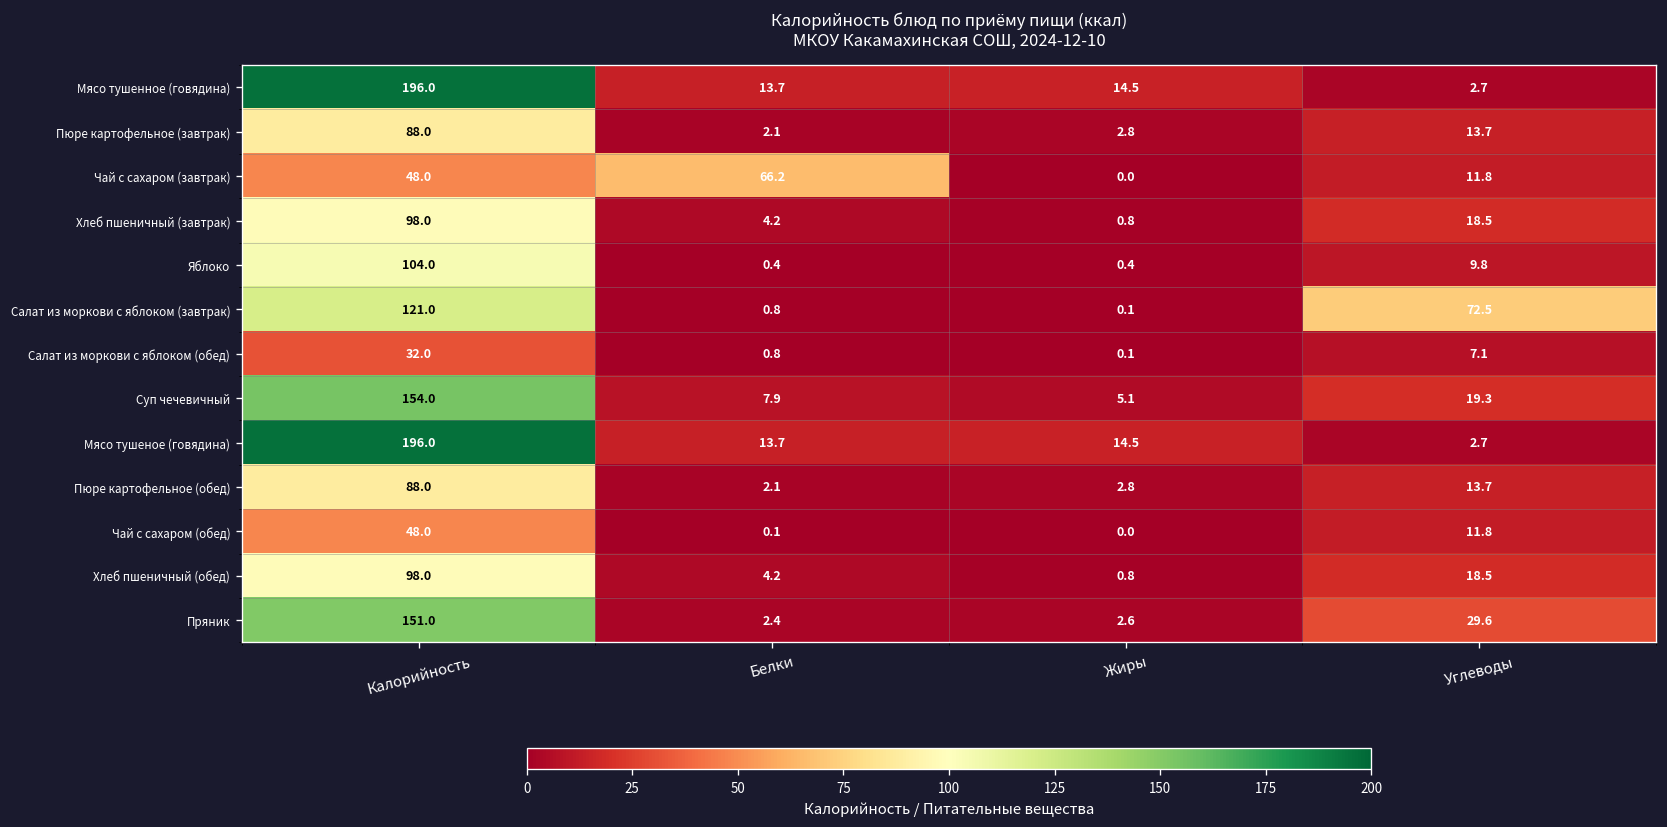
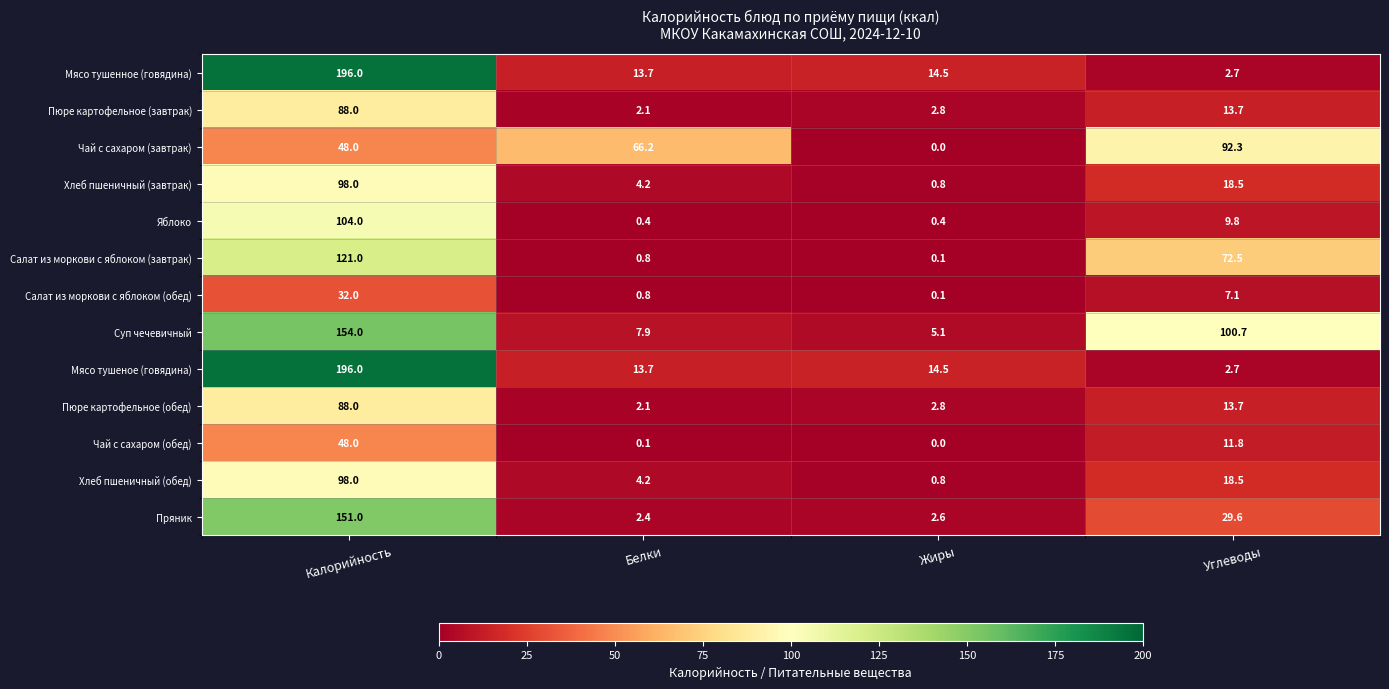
  {
    "Мясо тушенное (говядина)": {
      "Калорийность": 196.0,
      "Белки": 13.7,
      "Жиры": 14.5,
      "Углеводы": 2.7
    },
    "Пюре картофельное (завтрак)": {
      "Калорийность": 88.0,
      "Белки": 2.1,
      "Жиры": 2.8,
      "Углеводы": 13.7
    },
    "Чай с сахаром (завтрак)": {
      "Калорийность": 48.0,
      "Белки": 66.2,
      "Жиры": 0.0,
-     "Углеводы": 11.8
+     "Углеводы": 92.3
    },
    "Хлеб пшеничный (завтрак)": {
      "Калорийность": 98.0,
      "Белки": 4.2,
      "Жиры": 0.8,
      "Углеводы": 18.5
    },
    "Яблоко": {
      "Калорийность": 104.0,
      "Белки": 0.4,
      "Жиры": 0.4,
      "Углеводы": 9.8
    },
    "Салат из моркови с яблоком (завтрак)": {
      "Калорийность": 121.0,
      "Белки": 0.8,
      "Жиры": 0.1,
      "Углеводы": 72.5
    },
    "Салат из моркови с яблоком (обед)": {
      "Калорийность": 32.0,
      "Белки": 0.8,
      "Жиры": 0.1,
      "Углеводы": 7.1
    },
    "Суп чечевичный": {
      "Калорийность": 154.0,
      "Белки": 7.9,
      "Жиры": 5.1,
-     "Углеводы": 19.3
+     "Углеводы": 100.7
    },
    "Мясо тушеное (говядина)": {
      "Калорийность": 196.0,
      "Белки": 13.7,
      "Жиры": 14.5,
      "Углеводы": 2.7
    },
    "Пюре картофельное (обед)": {
      "Калорийность": 88.0,
      "Белки": 2.1,
      "Жиры": 2.8,
      "Углеводы": 13.7
    },
    "Чай с сахаром (обед)": {
      "Калорийность": 48.0,
      "Белки": 0.1,
      "Жиры": 0.0,
      "Углеводы": 11.8
    },
    "Хлеб пшеничный (обед)": {
      "Калорийность": 98.0,
      "Белки": 4.2,
      "Жиры": 0.8,
      "Углеводы": 18.5
    },
    "Пряник": {
      "Калорийность": 151.0,
      "Белки": 2.4,
      "Жиры": 2.6,
      "Углеводы": 29.6
    }
  }
